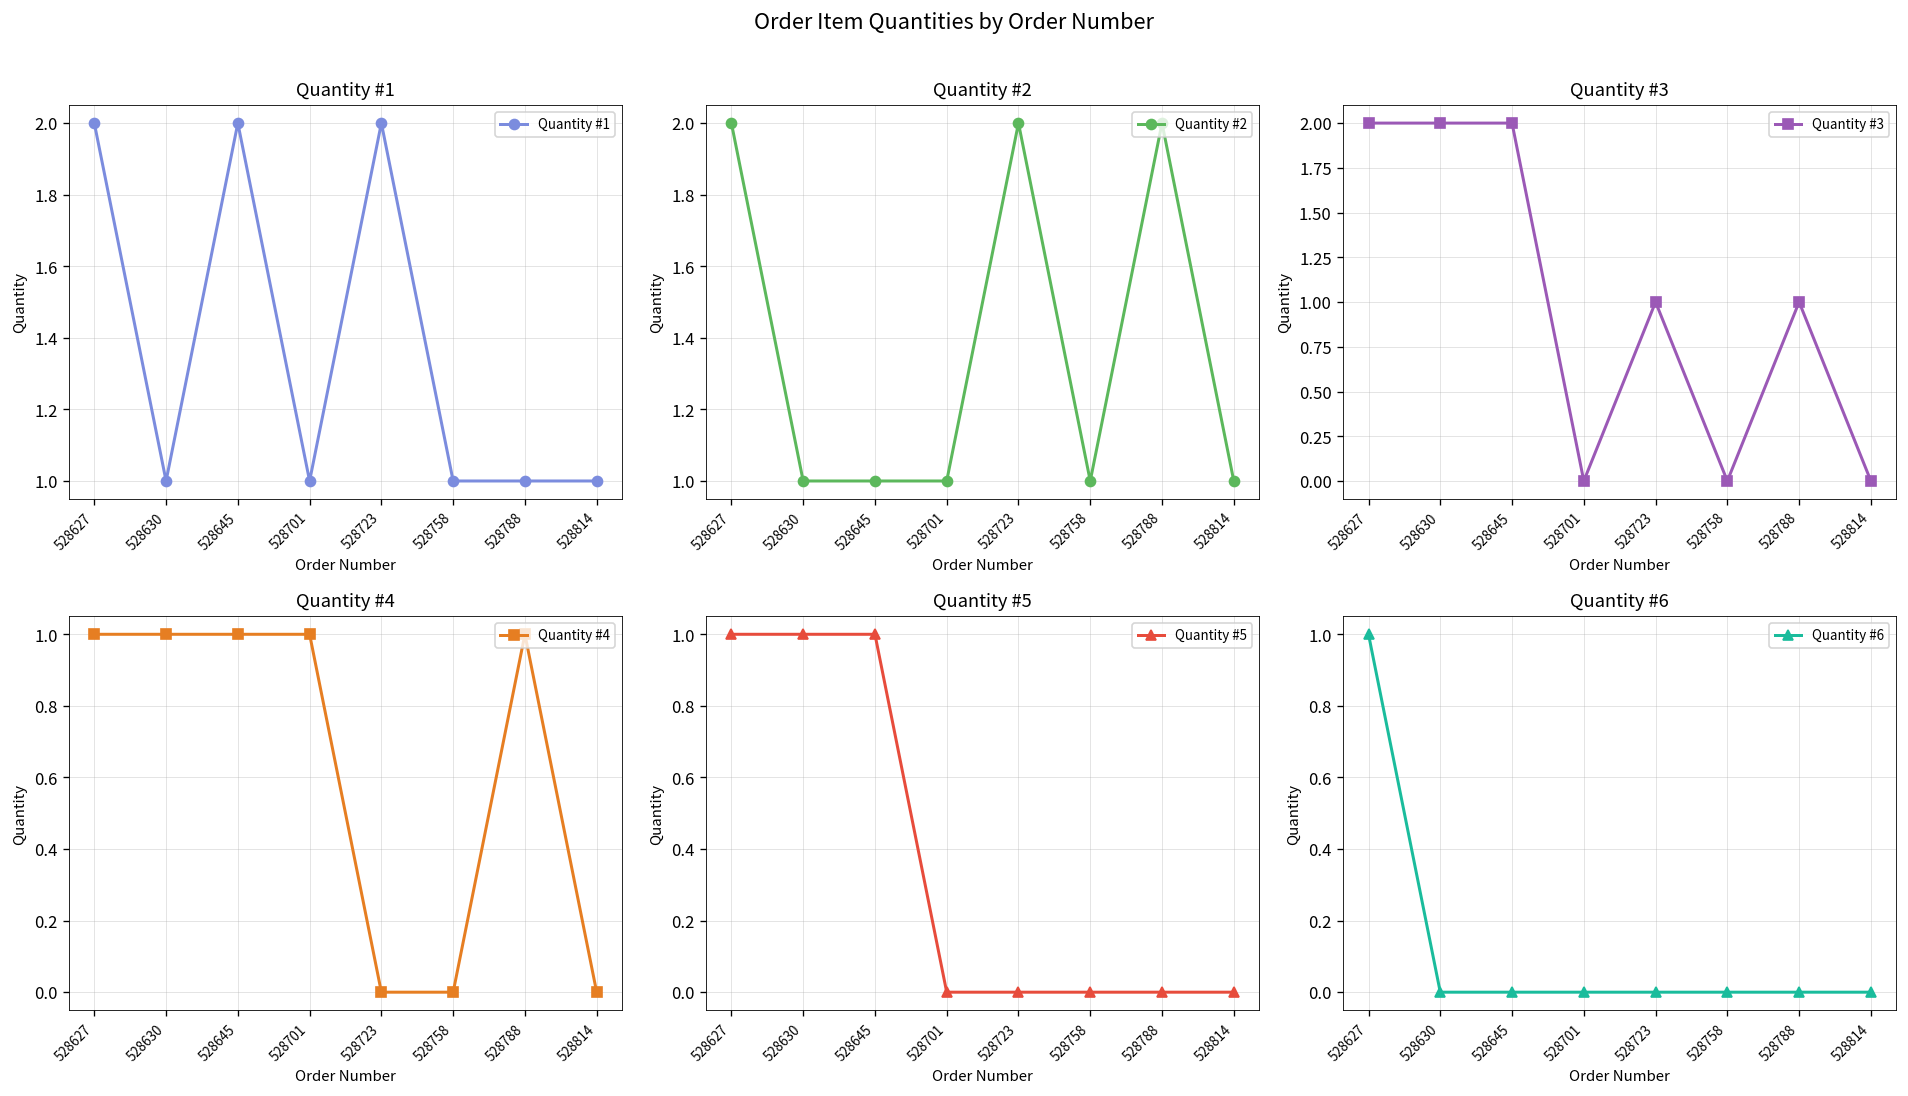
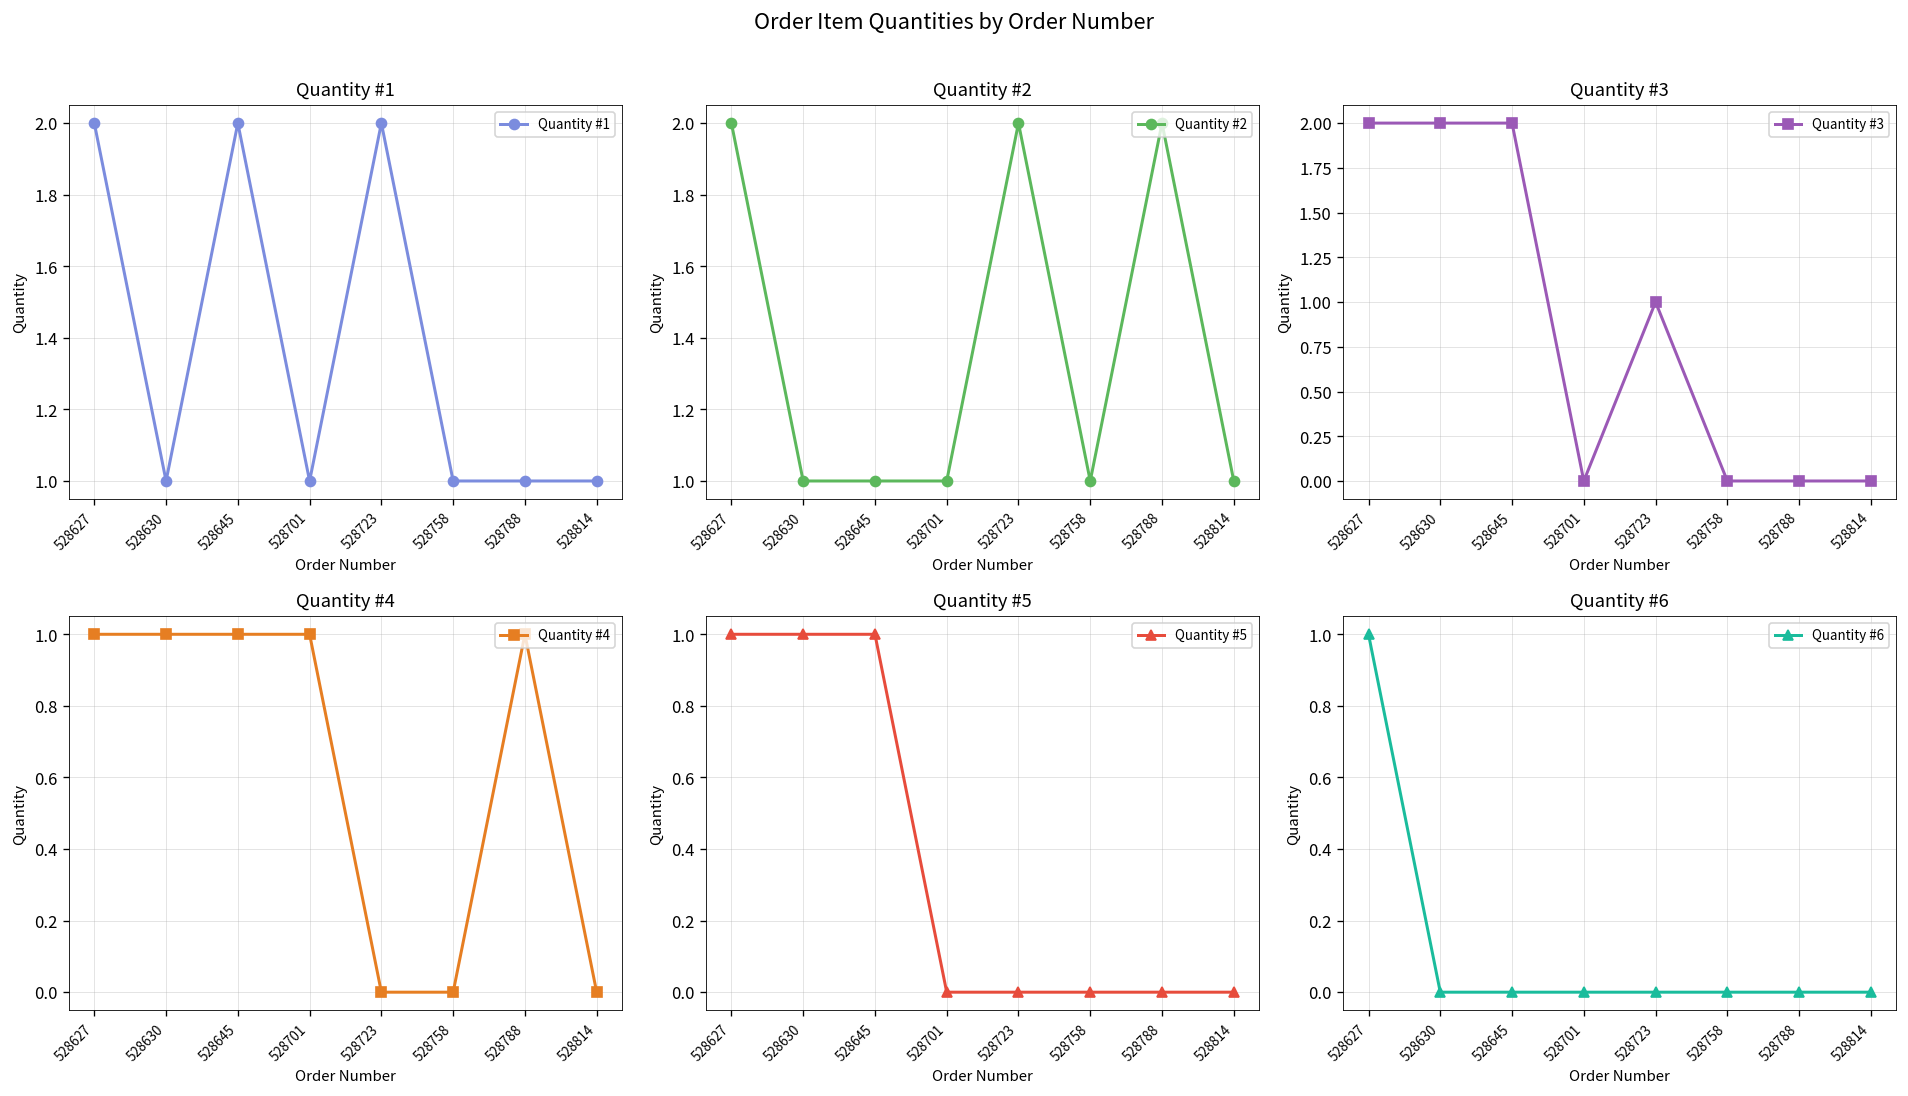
  {
    "Quantity #1": {
      "528627": 2.00,
      "528630": 1.00,
      "528645": 2.00,
      "528701": 1.00,
      "528723": 2.00,
      "528758": 1.00,
      "528788": 1.00,
      "528814": 1.00
    },
    "Quantity #2": {
      "528627": 2.00,
      "528630": 1.00,
      "528645": 1.00,
      "528701": 1.00,
      "528723": 2.00,
      "528758": 1.00,
      "528814": 1.00
    },
    "Quantity #3": {
      "528627": 2,
      "528630": 2,
      "528645": 2,
      "528701": 0,
      "528723": 1,
      "528758": 0,
-     "528788": 1,
+     "528788": 0,
      "528814": 0
    },
    "Quantity #4": {
      "528627": 1.00,
      "528630": 1.00,
      "528645": 1.00,
      "528701": 1.00,
      "528723": 0.00,
      "528758": 0.00,
      "528814": 0.00
    },
    "Quantity #5": {
      "528627": 1.00,
      "528630": 1.00,
      "528645": 1.00,
      "528701": 0.00,
      "528723": 0.00,
      "528758": 0.00,
      "528788": 0.00,
      "528814": 0.00
    },
    "Quantity #6": {
      "528627": 1.00,
      "528630": 0.00,
      "528645": 0.00,
      "528701": 0.00,
      "528723": 0.00,
      "528758": 0.00,
      "528788": 0.00,
      "528814": 0.00
    }
  }
